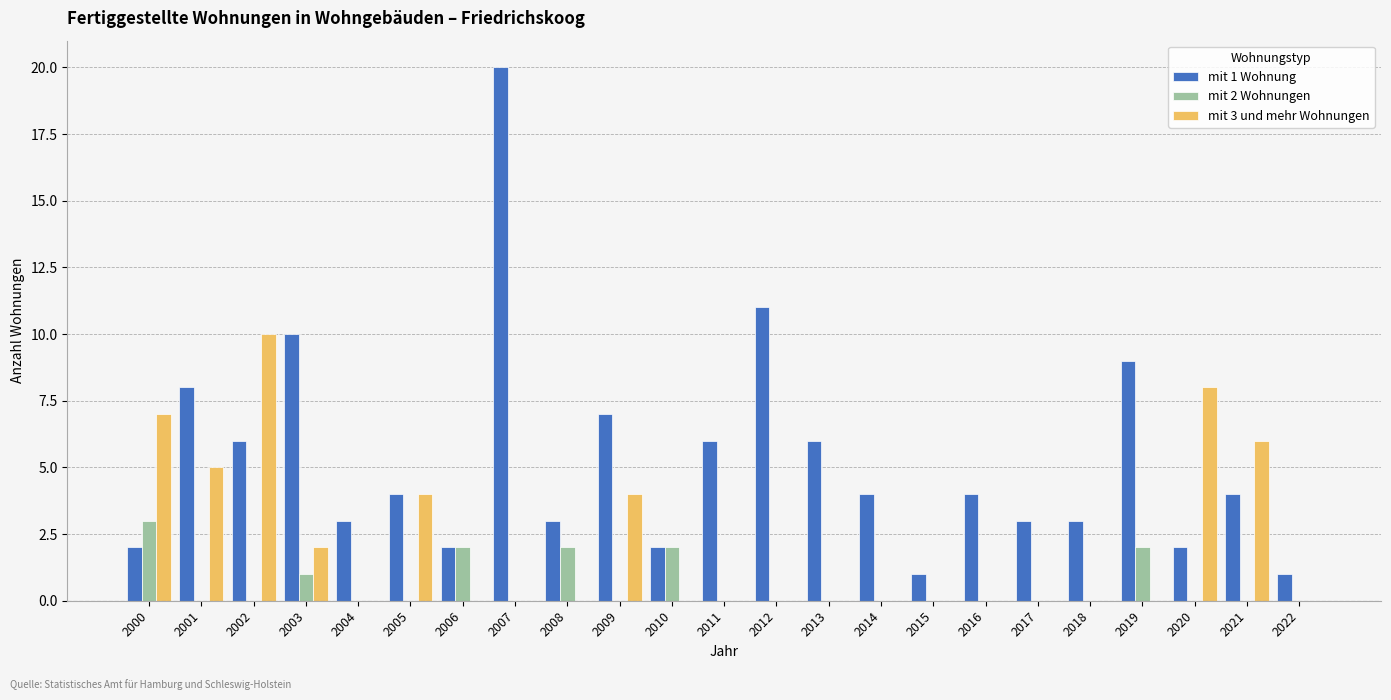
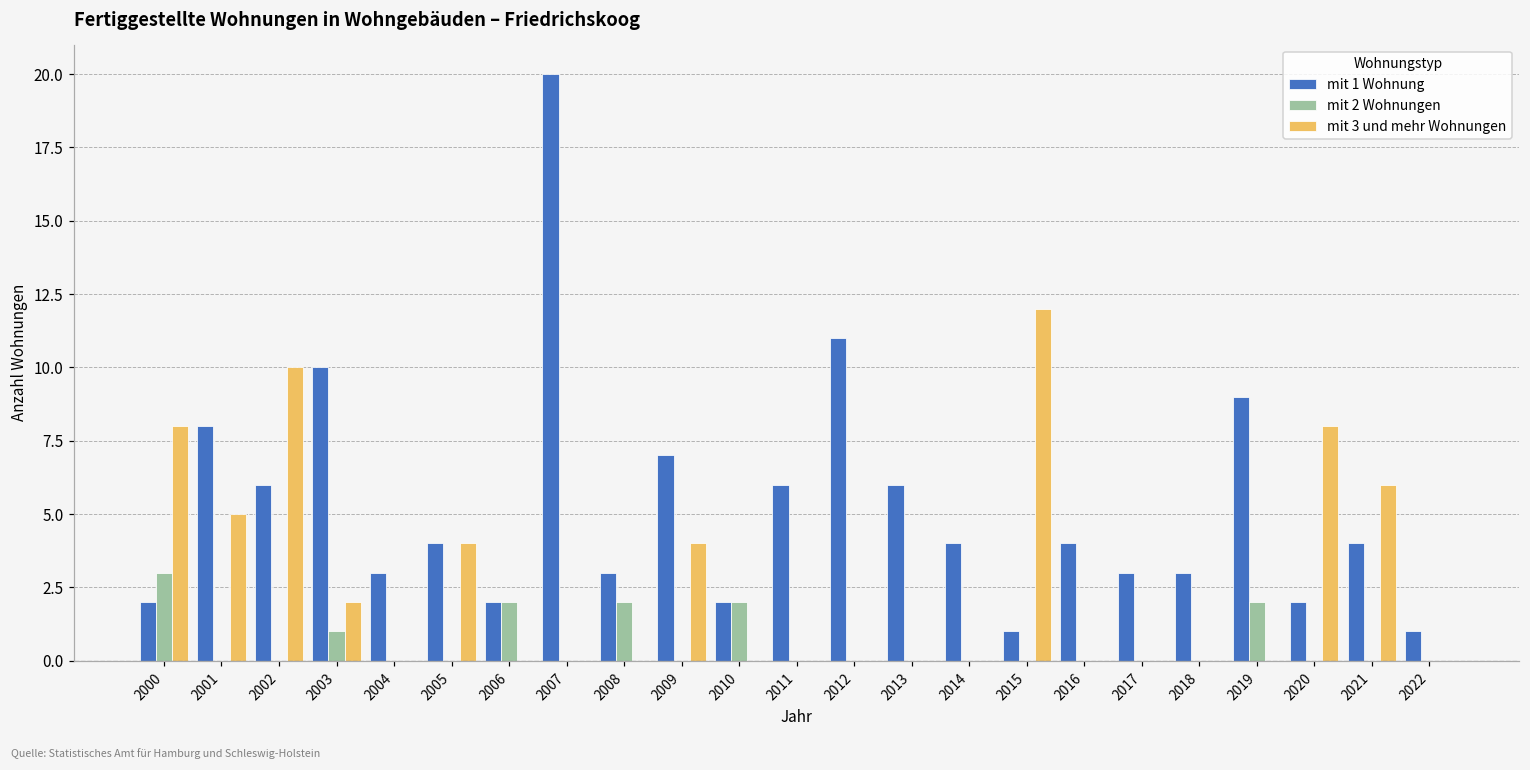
  {
    "mit 1 Wohnung": {
      "2000": 2,
      "2001": 8,
      "2002": 6,
      "2003": 10,
      "2004": 3,
      "2005": 4,
      "2006": 2,
      "2007": 20,
      "2008": 3,
      "2009": 7,
      "2010": 2,
      "2011": 6,
      "2012": 11,
      "2013": 6,
      "2014": 4,
      "2015": 1,
      "2016": 4,
      "2017": 3,
      "2018": 3,
      "2019": 9,
      "2020": 2,
      "2021": 4,
      "2022": 1
    },
    "mit 2 Wohnungen": {
      "2000": 3,
      "2001": 0,
      "2002": 0,
      "2003": 1,
      "2004": 0,
      "2005": 0,
      "2006": 2,
      "2007": 0,
      "2008": 2,
      "2009": 0,
      "2010": 2,
      "2011": 0,
      "2012": 0,
      "2013": 0,
      "2014": 0,
      "2015": 0,
      "2016": 0,
      "2017": 0,
      "2018": 0,
      "2019": 2,
      "2020": 0,
      "2021": 0,
      "2022": 0
    },
    "mit 3 und mehr Wohnungen": {
-     "2000": 7,
+     "2000": 8,
      "2001": 5,
      "2002": 10,
      "2003": 2,
      "2004": 0,
      "2005": 4,
      "2006": 0,
      "2007": 0,
      "2008": 0,
      "2009": 4,
      "2010": 0,
      "2011": 0,
      "2012": 0,
      "2013": 0,
      "2014": 0,
-     "2015": 0,
+     "2015": 12,
      "2016": 0,
      "2017": 0,
      "2018": 0,
      "2019": 0,
      "2020": 8,
      "2021": 6,
      "2022": 0
    }
  }
